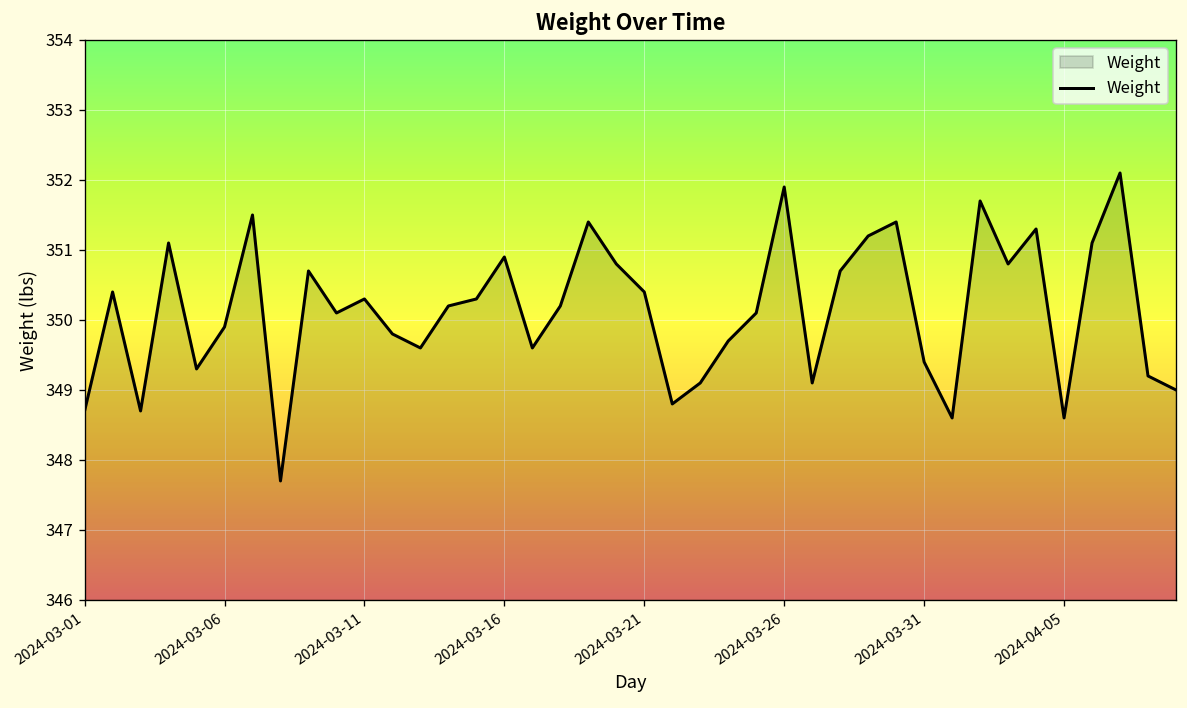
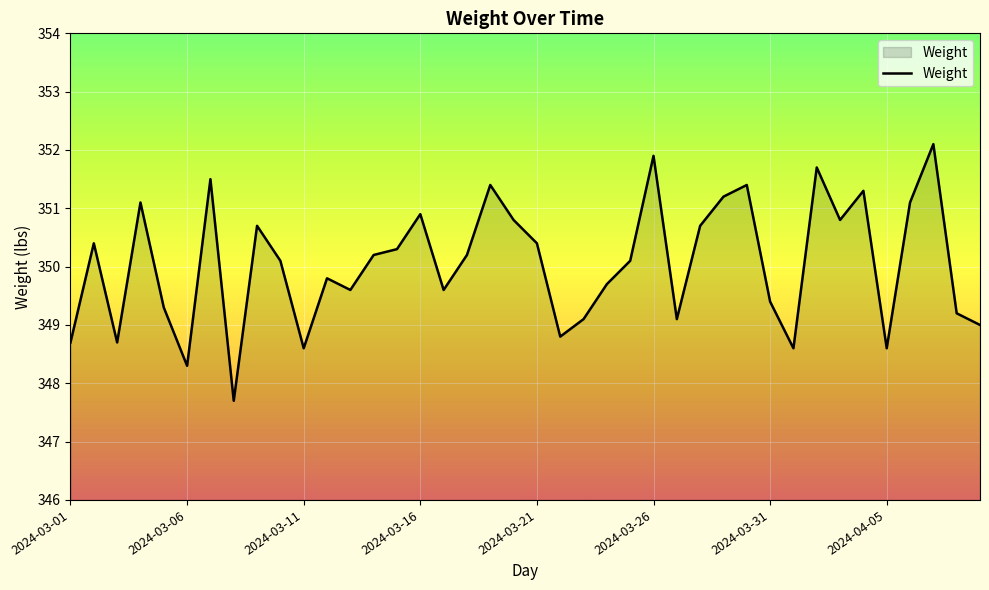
  {
    "2024-03-01": 348.7,
-   "2024-03-06": 349.9,
-   "2024-03-11": 350.3,
+   "2024-03-06": 348.3,
+   "2024-03-11": 348.6,
    "2024-03-16": 350.9,
    "2024-03-21": 350.4,
    "2024-03-26": 351.9,
    "2024-03-31": 349.4,
    "2024-04-05": 348.6
  }
